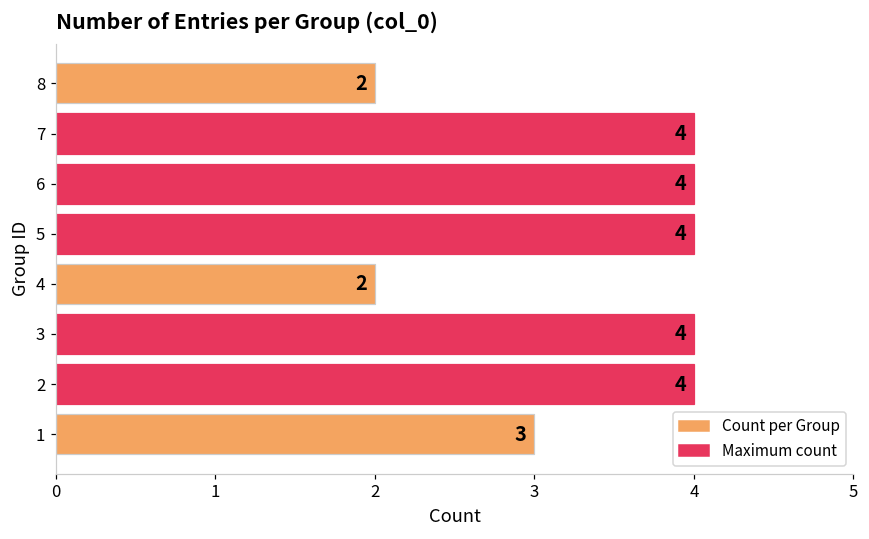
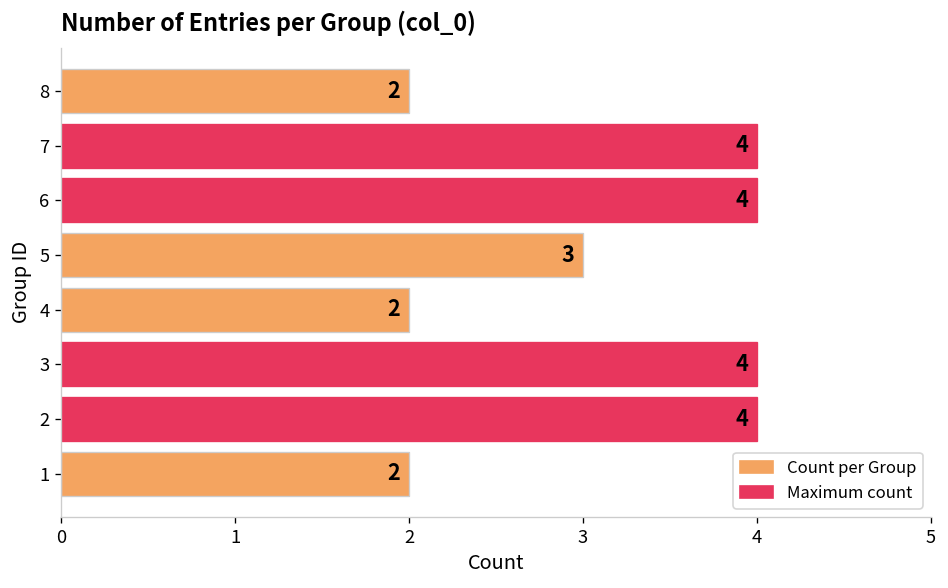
  {
    "8": 2,
    "7": 4,
    "6": 4,
-   "5": 4,
+   "5": 3,
    "4": 2,
    "3": 4,
    "2": 4,
-   "1": 3
+   "1": 2
  }
